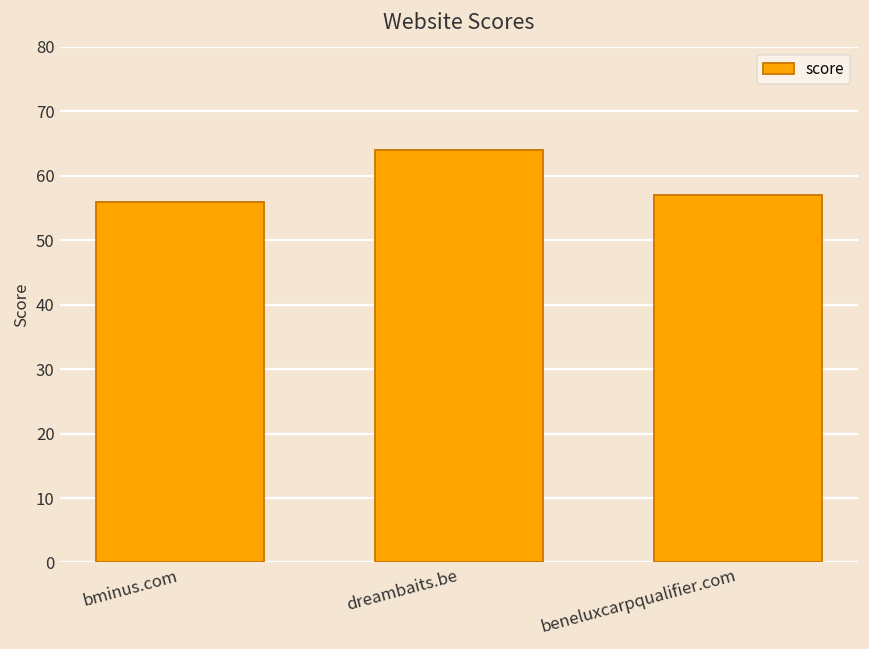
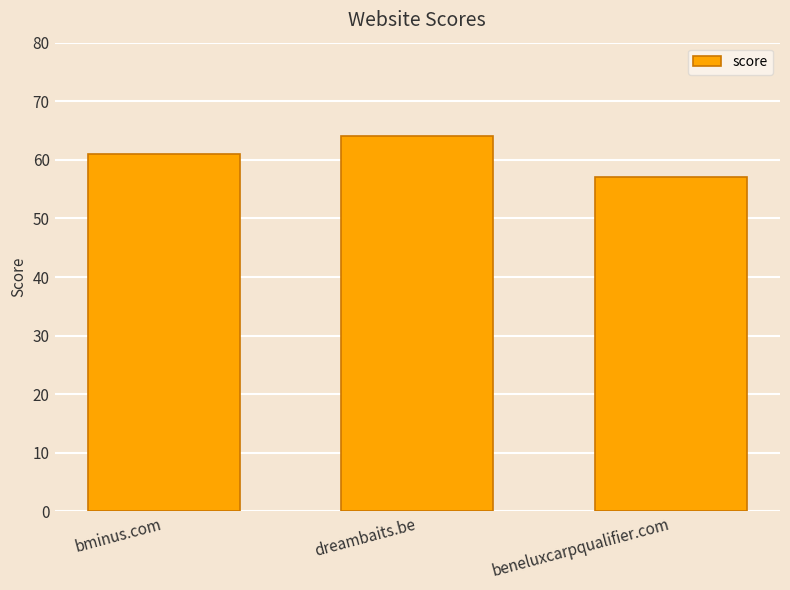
  {
-   "bminus.com": 56,
+   "bminus.com": 61,
    "dreambaits.be": 64,
    "beneluxcarpqualifier.com": 57
  }
